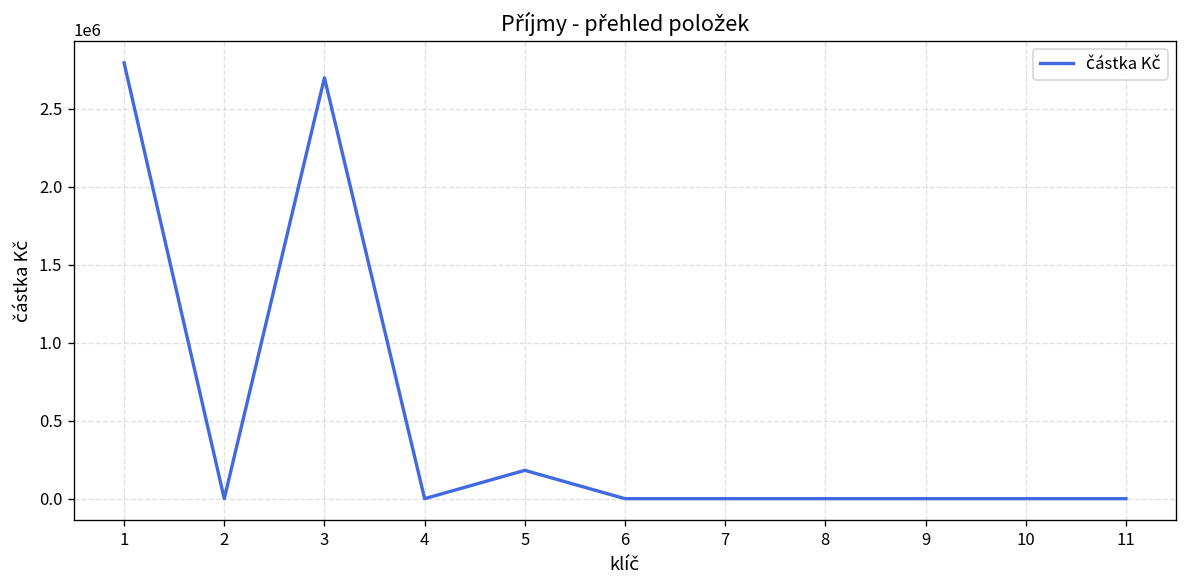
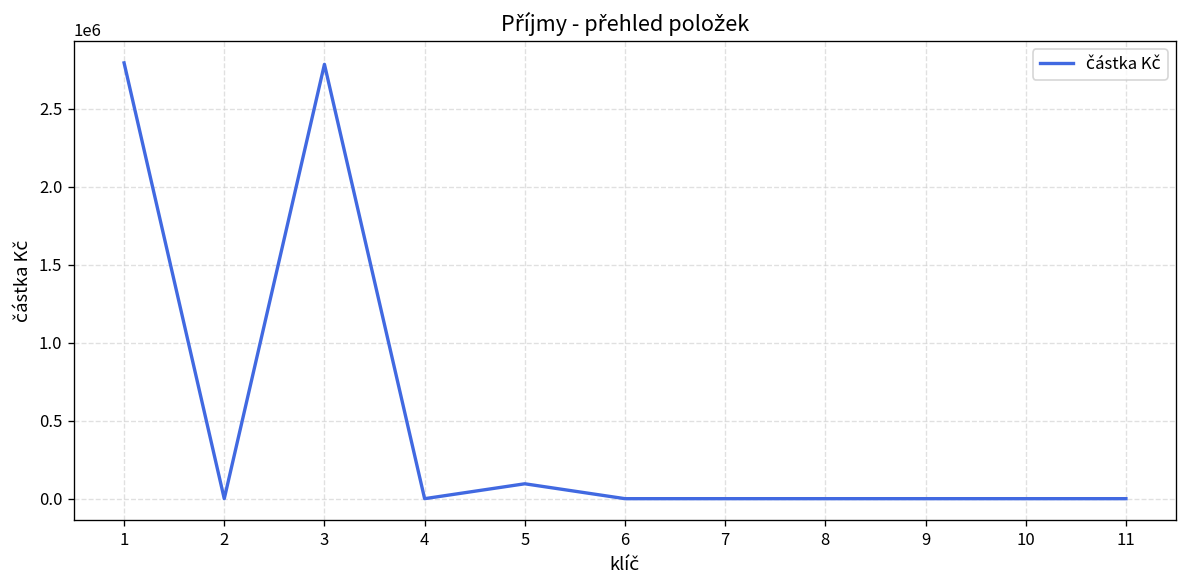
  {
    "1": 2800000,
    "2": 0,
-   "3": 2700000,
+   "3": 2790000,
    "4": 0,
-   "5": 180000,
+   "5": 100000,
    "6": 0,
    "7": 0,
    "8": 0,
    "9": 0,
    "10": 0,
    "11": 0
  }
